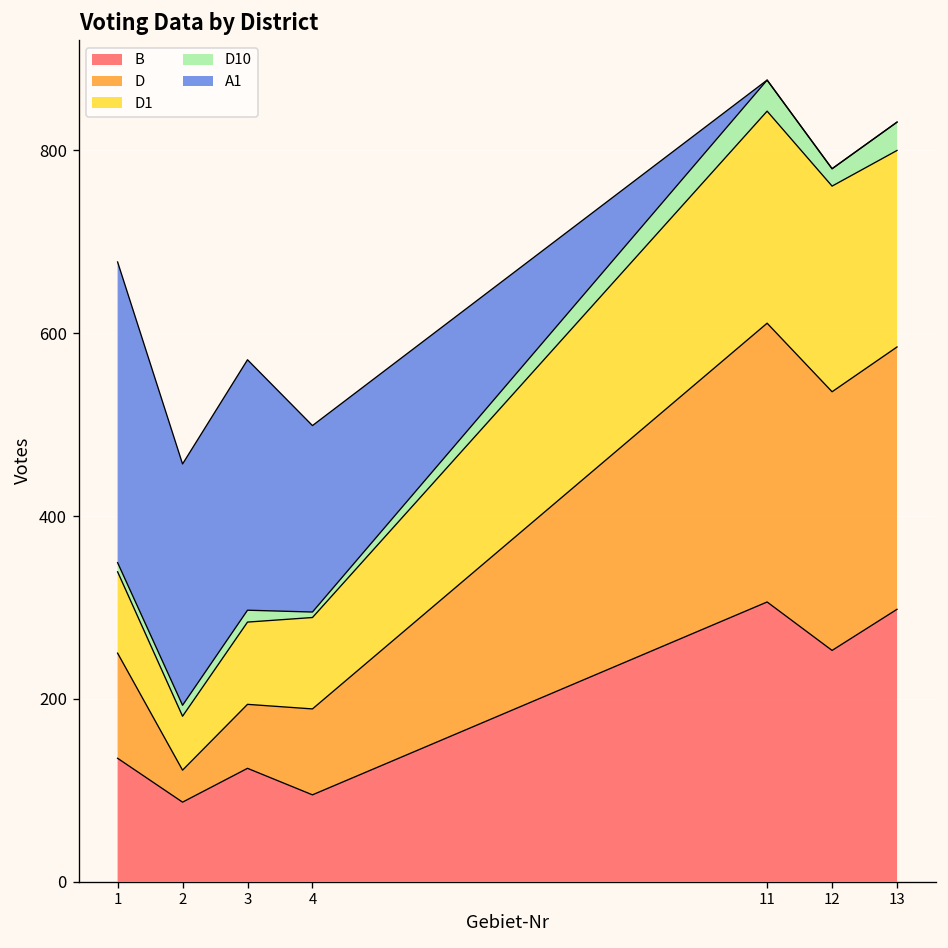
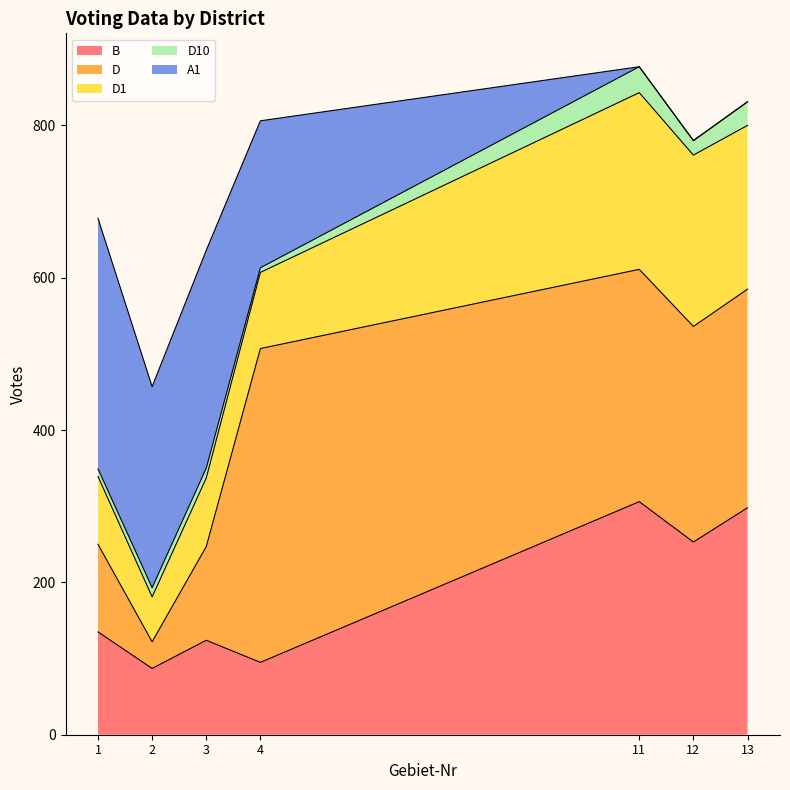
  {
    "B": {
      "1": 140,
      "2": 90,
      "3": 120,
      "4": 100,
      "11": 310,
      "12": 250,
      "13": 300
    },
    "D": {
      "1": 120,
      "2": 40,
-     "3": 70,
-     "4": 90,
+     "3": 120,
+     "4": 410,
      "11": 310,
      "12": 280,
      "13": 290
    },
    "D1": {
      "1": 90,
      "2": 60,
      "3": 90,
      "4": 100,
      "11": 230,
      "12": 230,
      "13": 220
    },
    "D10": {
      "1": 10,
      "2": 10,
      "3": 10,
      "4": 10
    },
    "A1": {
      "1": 330,
      "2": 260,
-     "3": 270,
-     "4": 200
+     "3": 290,
+     "4": 190
    }
  }
